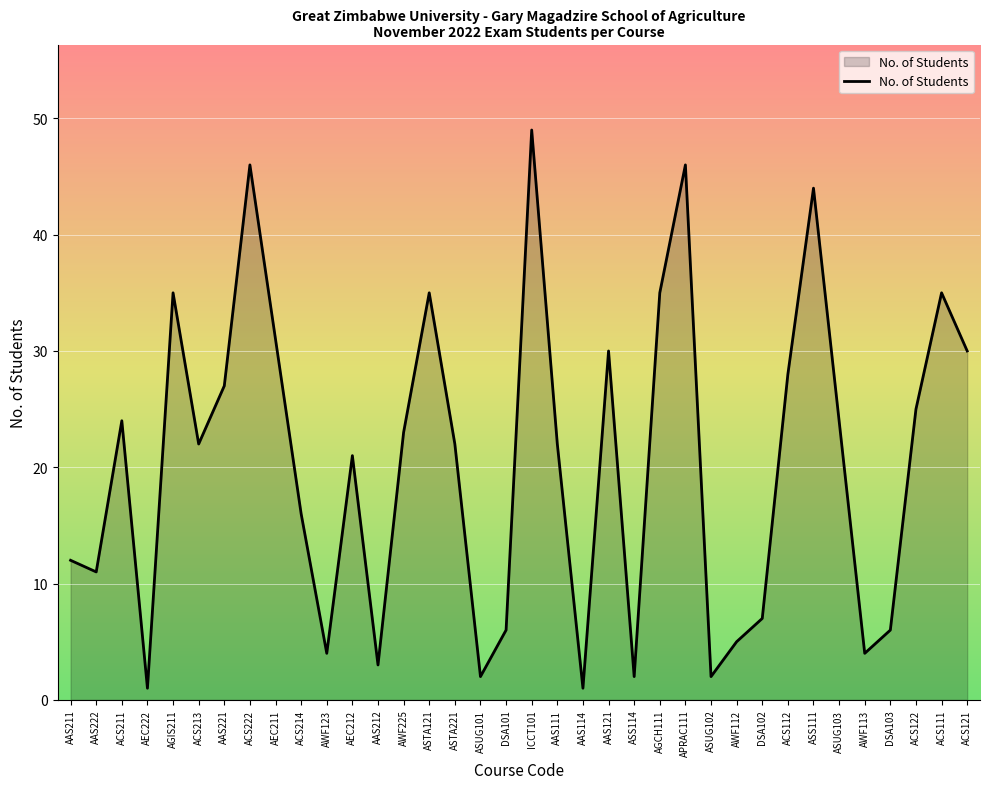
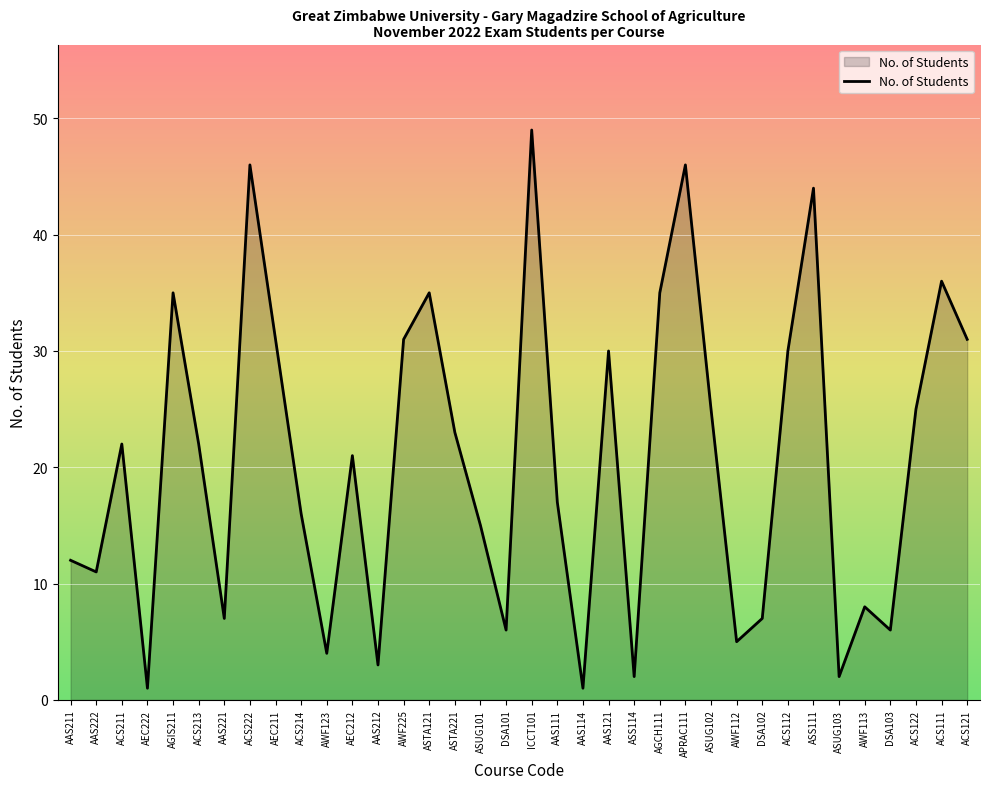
  {
    "AAS211": 12,
    "AAS222": 11,
-   "ACS211": 24,
+   "ACS211": 22,
    "AEC222": 1,
    "AGIS211": 35,
    "ACS213": 22,
-   "AAS221": 27,
+   "AAS221": 7,
    "ACS222": 46,
    "AEC211": 31,
    "ACS214": 16,
    "AWF123": 4,
    "AEC212": 21,
    "AAS212": 3,
-   "AWF225": 23,
+   "AWF225": 31,
    "ASTA121": 35,
-   "ASTA221": 22,
-   "ASUG101": 2,
+   "ASTA221": 23,
+   "ASUG101": 15,
    "DSA101": 6,
    "ICCT101": 49,
-   "AAS111": 22,
+   "AAS111": 17,
    "AAS114": 1,
    "AAS121": 30,
    "ASS114": 2,
    "AGCH111": 35,
    "APRAC111": 46,
-   "ASUG102": 2,
+   "ASUG102": 25,
    "AWF112": 5,
    "DSA102": 7,
-   "ACS112": 28,
+   "ACS112": 30,
    "ASS111": 44,
-   "ASUG103": 24,
-   "AWF113": 4,
+   "ASUG103": 2,
+   "AWF113": 8,
    "DSA103": 6,
    "ACS122": 25,
-   "ACS111": 35,
-   "ACS121": 30
+   "ACS111": 36,
+   "ACS121": 31
  }
